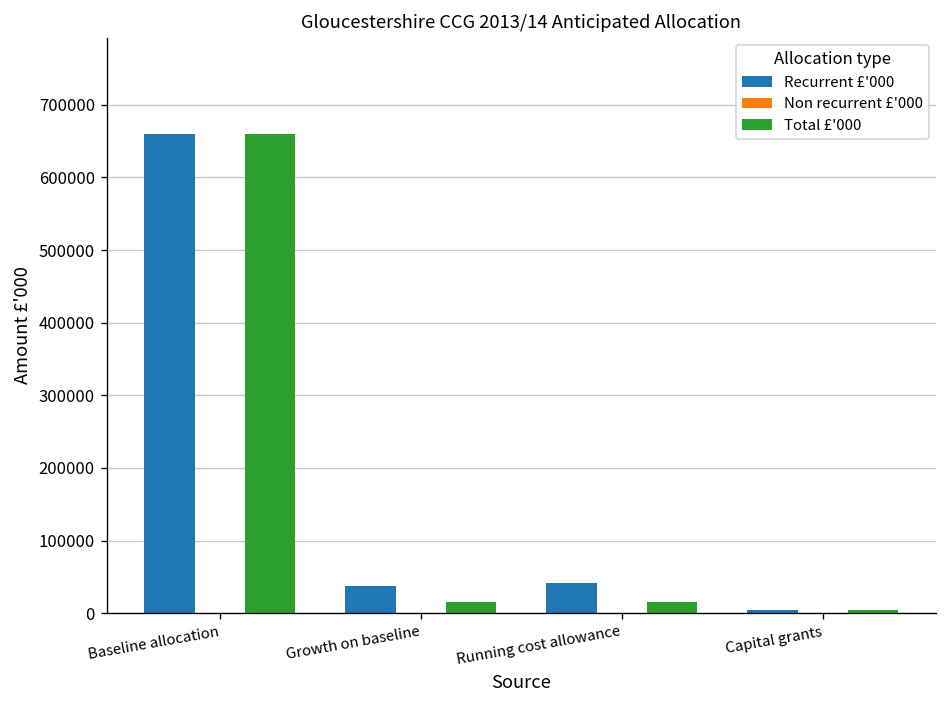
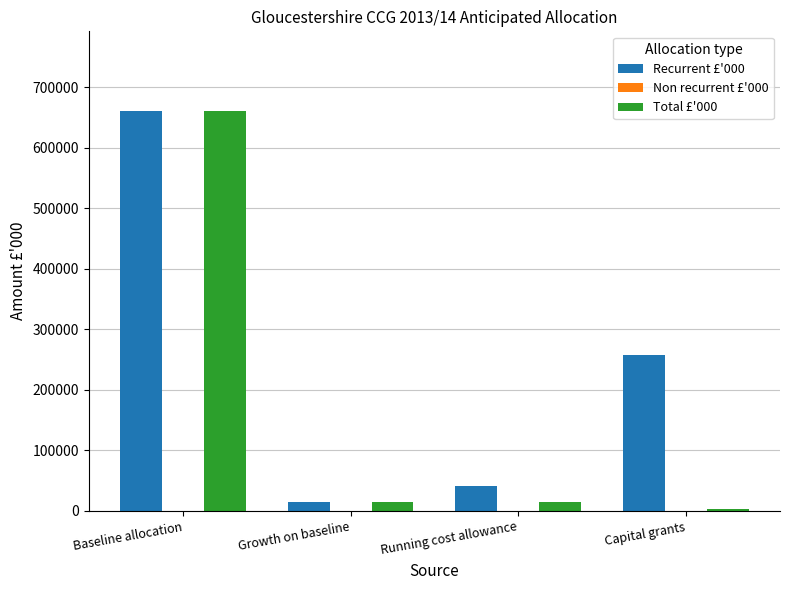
  {
    "Recurrent £'000": {
      "Baseline allocation": 660000,
-     "Growth on baseline": 40000,
+     "Growth on baseline": 20000,
      "Running cost allowance": 40000,
-     "Capital grants": 0
+     "Capital grants": 260000
    },
    "Non recurrent £'000": {
      "Baseline allocation": 0,
      "Growth on baseline": 0,
      "Running cost allowance": 0,
      "Capital grants": 0
    },
    "Total £'000": {
      "Baseline allocation": 660000,
      "Growth on baseline": 20000,
      "Running cost allowance": 20000
    }
  }
